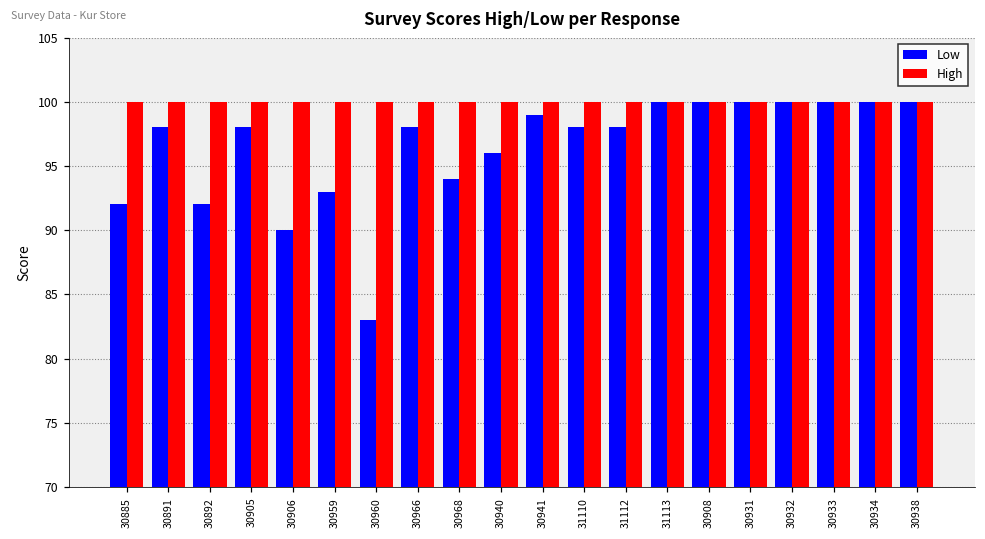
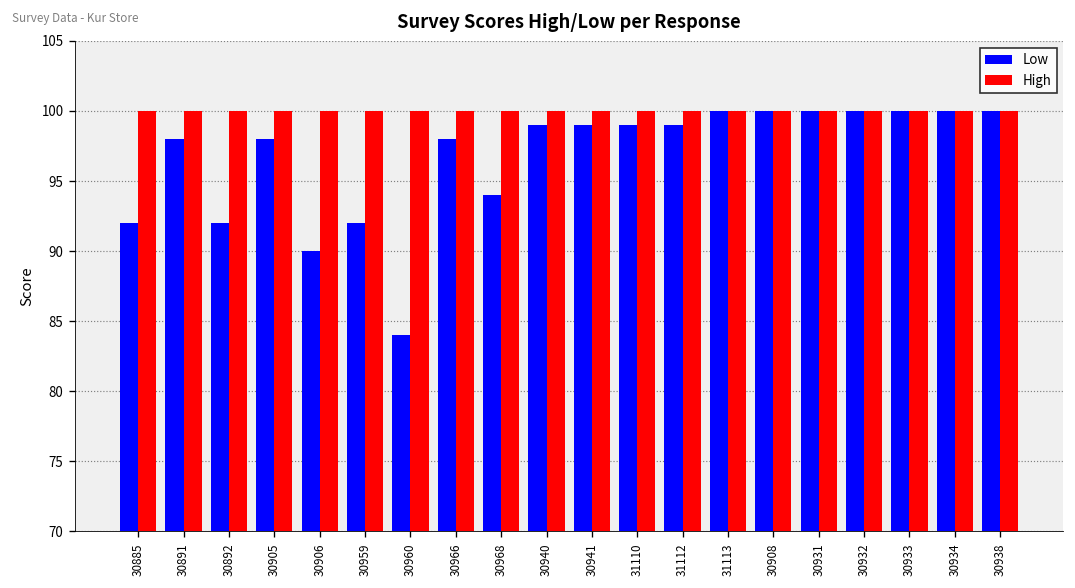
  {
    "Low": {
      "30885": 92,
      "30891": 98,
      "30892": 92,
      "30905": 98,
      "30906": 90,
-     "30959": 93,
-     "30960": 83,
+     "30959": 92,
+     "30960": 84,
      "30966": 98,
      "30968": 94,
-     "30940": 96,
+     "30940": 99,
      "30941": 99,
-     "31110": 98,
-     "31112": 98,
+     "31110": 99,
+     "31112": 99,
      "31113": 100,
      "30908": 100,
      "30931": 100,
      "30932": 100,
      "30933": 100,
      "30934": 100,
      "30938": 100
    },
    "High": {
      "30885": 100,
      "30891": 100,
      "30892": 100,
      "30905": 100,
      "30906": 100,
      "30959": 100,
      "30960": 100,
      "30966": 100,
      "30968": 100,
      "30940": 100,
      "30941": 100,
      "31110": 100,
      "31112": 100,
      "31113": 100,
      "30908": 100,
      "30931": 100,
      "30932": 100,
      "30933": 100,
      "30934": 100,
      "30938": 100
    }
  }
